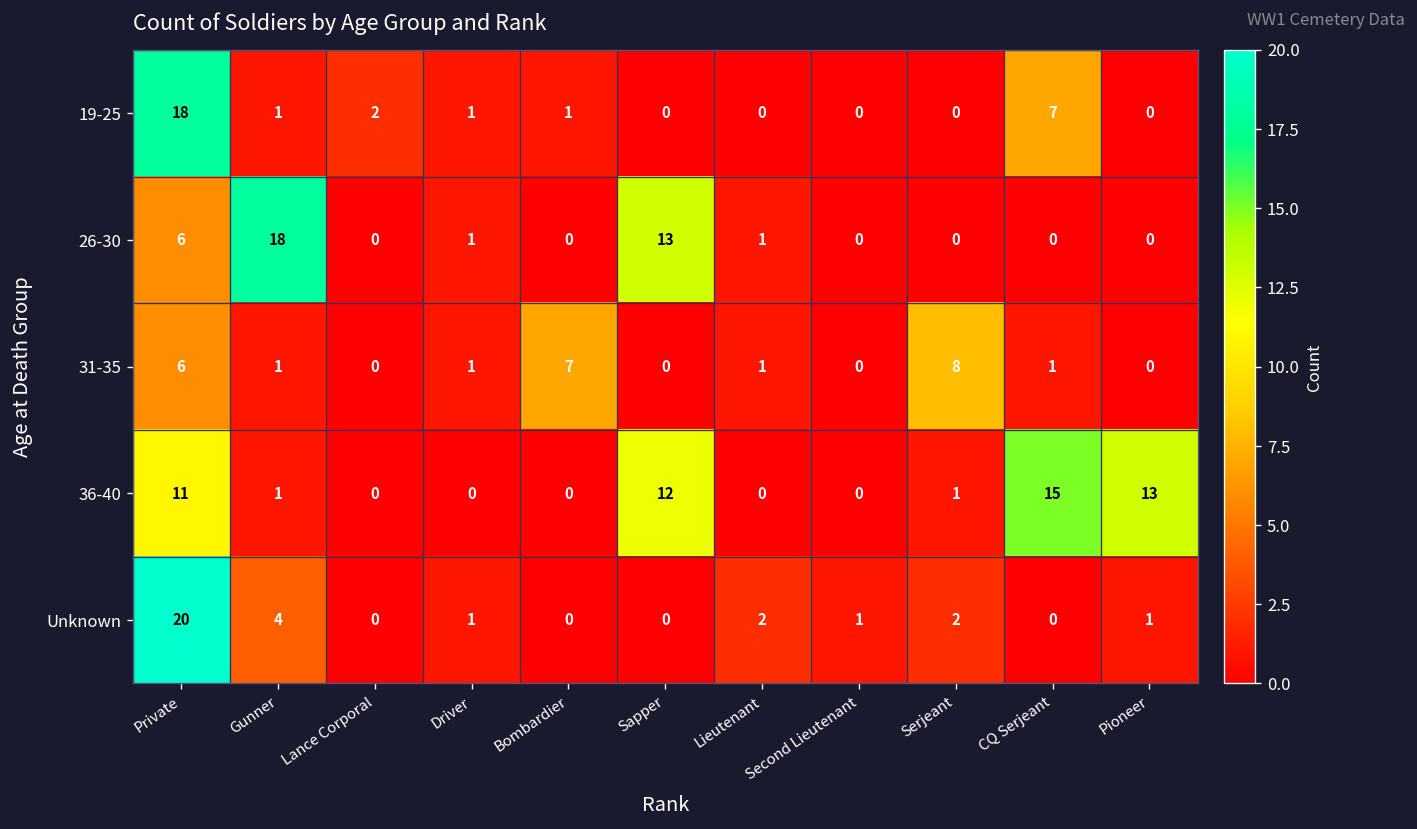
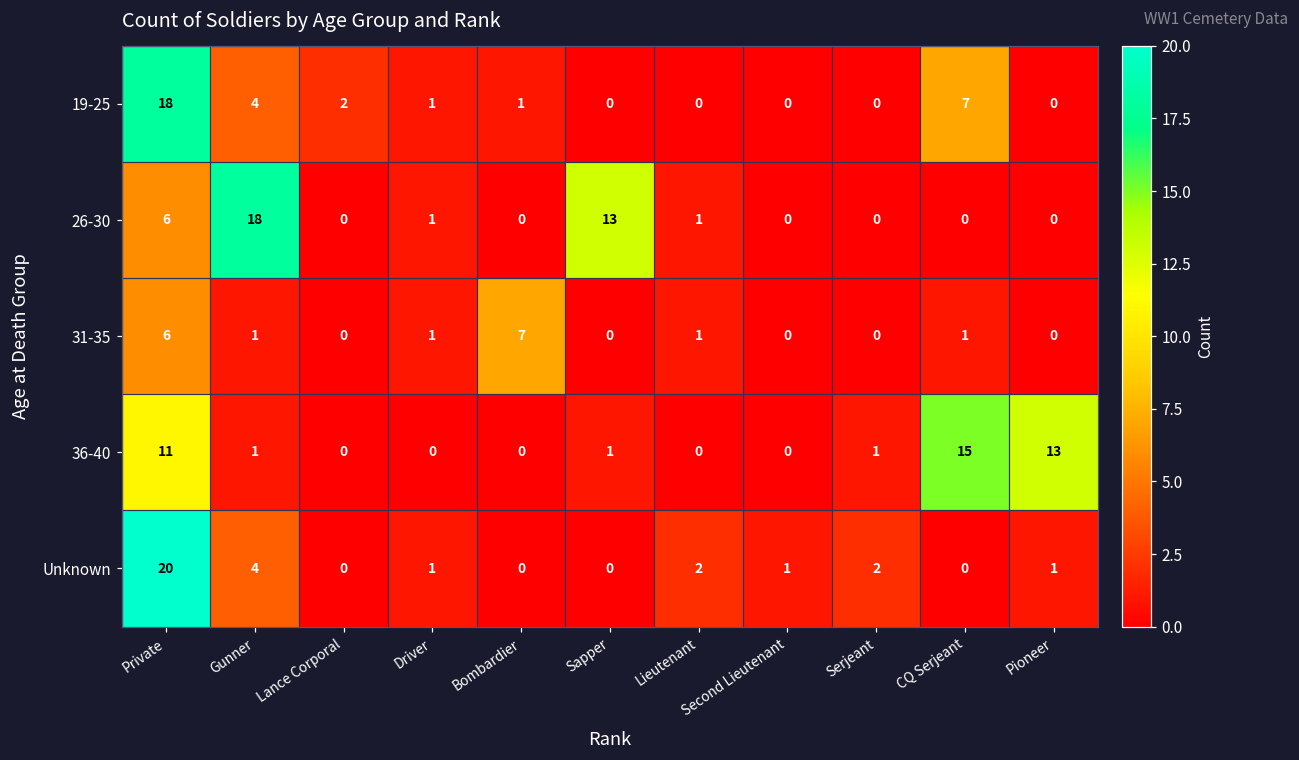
  {
    "19-25": {
      "Private": 18,
-     "Gunner": 1,
+     "Gunner": 4,
      "Lance Corporal": 2,
      "Driver": 1,
      "Bombardier": 1,
      "Sapper": 0,
      "Lieutenant": 0,
      "Second Lieutenant": 0,
      "Serjeant": 0,
      "CQ Serjeant": 7,
      "Pioneer": 0
    },
    "26-30": {
      "Private": 6,
      "Gunner": 18,
      "Lance Corporal": 0,
      "Driver": 1,
      "Bombardier": 0,
      "Sapper": 13,
      "Lieutenant": 1,
      "Second Lieutenant": 0,
      "Serjeant": 0,
      "CQ Serjeant": 0,
      "Pioneer": 0
    },
    "31-35": {
      "Private": 6,
      "Gunner": 1,
      "Lance Corporal": 0,
      "Driver": 1,
      "Bombardier": 7,
      "Sapper": 0,
      "Lieutenant": 1,
      "Second Lieutenant": 0,
-     "Serjeant": 8,
+     "Serjeant": 0,
      "CQ Serjeant": 1,
      "Pioneer": 0
    },
    "36-40": {
      "Private": 11,
      "Gunner": 1,
      "Lance Corporal": 0,
      "Driver": 0,
      "Bombardier": 0,
-     "Sapper": 12,
+     "Sapper": 1,
      "Lieutenant": 0,
      "Second Lieutenant": 0,
      "Serjeant": 1,
      "CQ Serjeant": 15,
      "Pioneer": 13
    },
    "Unknown": {
      "Private": 20,
      "Gunner": 4,
      "Lance Corporal": 0,
      "Driver": 1,
      "Bombardier": 0,
      "Sapper": 0,
      "Lieutenant": 2,
      "Second Lieutenant": 1,
      "Serjeant": 2,
      "CQ Serjeant": 0,
      "Pioneer": 1
    }
  }
